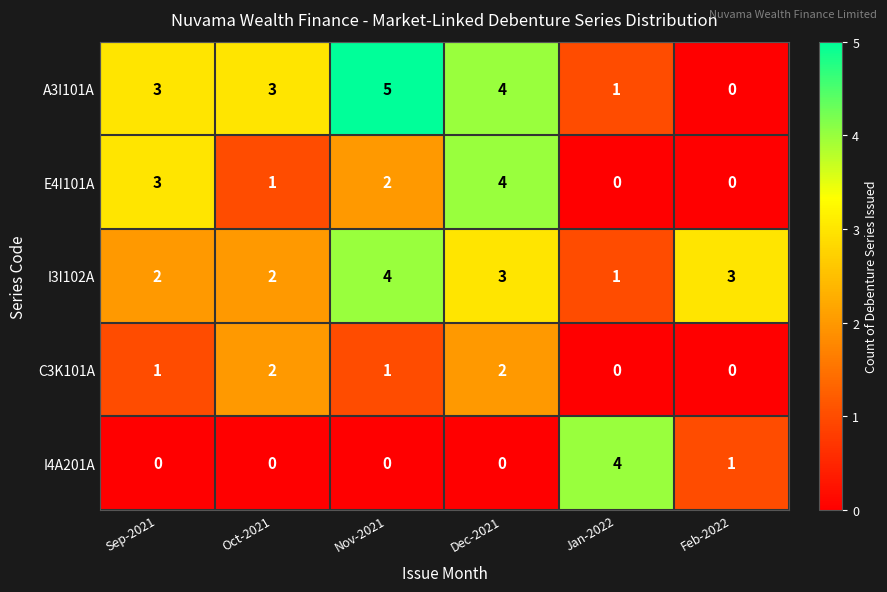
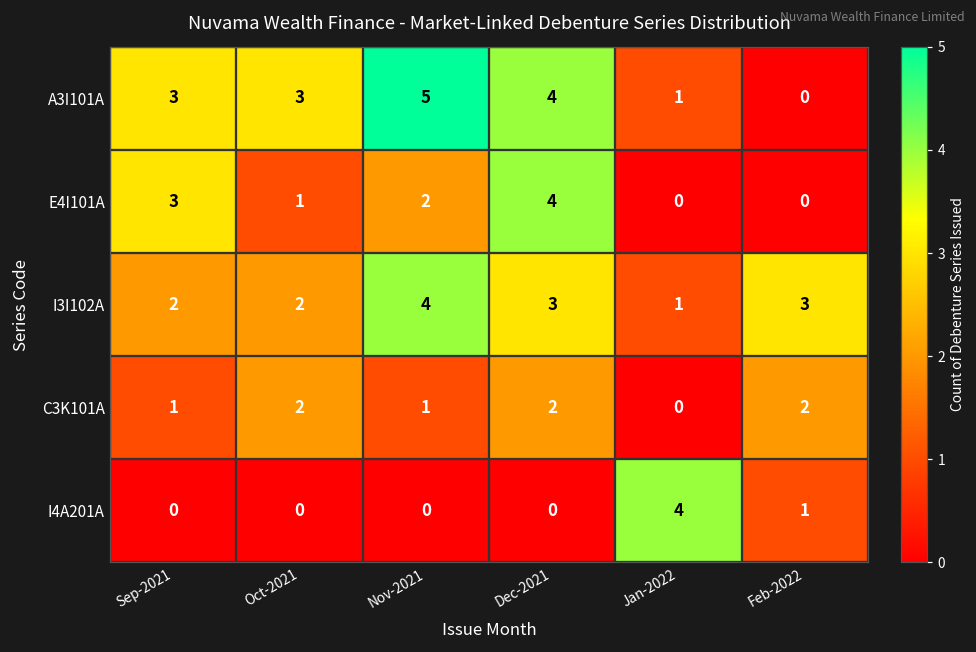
  {
    "A3I101A": {
      "Sep-2021": 3,
      "Oct-2021": 3,
      "Nov-2021": 5,
      "Dec-2021": 4,
      "Jan-2022": 1,
      "Feb-2022": 0
    },
    "E4I101A": {
      "Sep-2021": 3,
      "Oct-2021": 1,
      "Nov-2021": 2,
      "Dec-2021": 4,
      "Jan-2022": 0,
      "Feb-2022": 0
    },
    "I3I102A": {
      "Sep-2021": 2,
      "Oct-2021": 2,
      "Nov-2021": 4,
      "Dec-2021": 3,
      "Jan-2022": 1,
      "Feb-2022": 3
    },
    "C3K101A": {
      "Sep-2021": 1,
      "Oct-2021": 2,
      "Nov-2021": 1,
      "Dec-2021": 2,
      "Jan-2022": 0,
-     "Feb-2022": 0
+     "Feb-2022": 2
    },
    "I4A201A": {
      "Sep-2021": 0,
      "Oct-2021": 0,
      "Nov-2021": 0,
      "Dec-2021": 0,
      "Jan-2022": 4,
      "Feb-2022": 1
    }
  }
